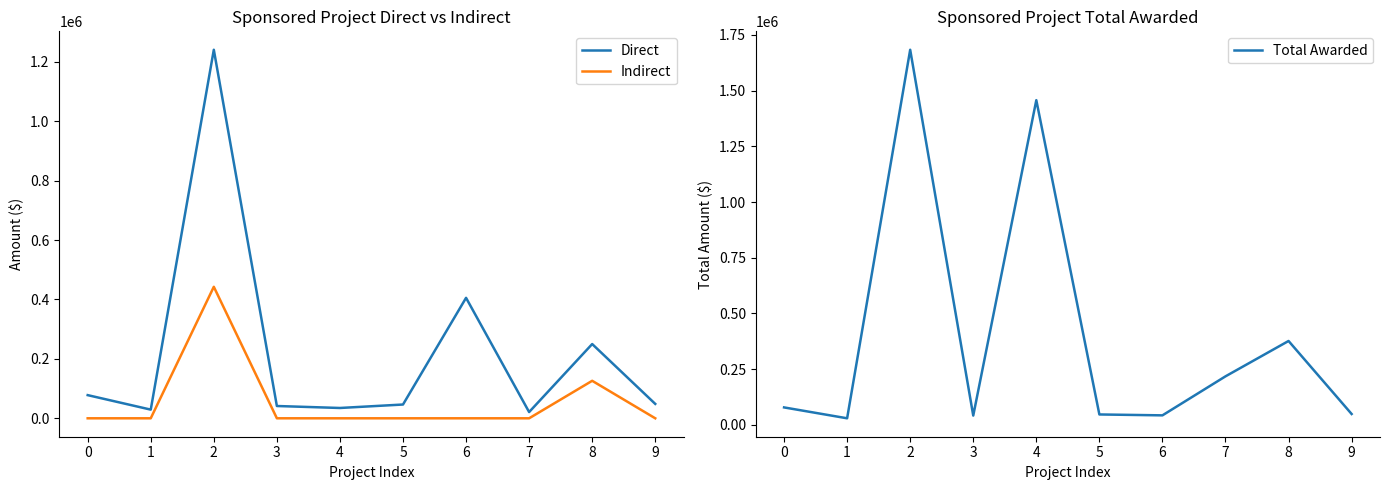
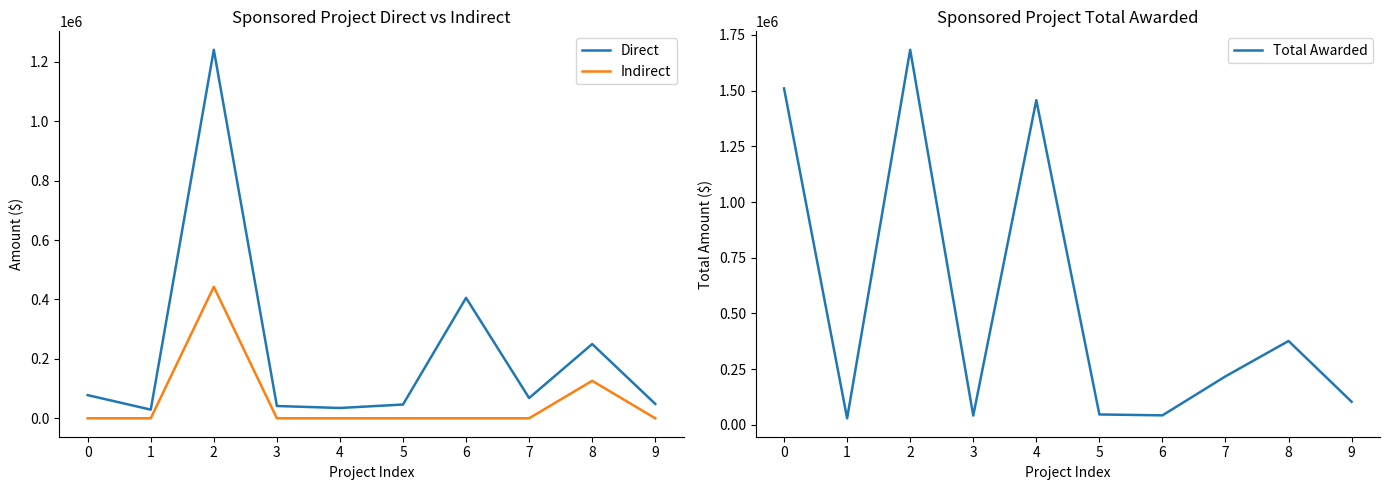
  {
    "Sponsored Project Direct vs Indirect": {
      "Direct": {
        "0": 80000,
        "1": 30000,
        "2": 1240000,
        "3": 40000,
        "4": 30000,
        "5": 50000,
        "6": 410000,
-       "7": 20000,
+       "7": 70000,
        "8": 250000,
        "9": 50000
      },
      "Indirect": {
        "0": 0,
        "1": 0,
        "2": 440000,
        "3": 0,
        "4": 0,
        "5": 0,
        "6": 0,
        "7": 0,
        "8": 130000,
        "9": 0
      }
    },
    "Sponsored Project Total Awarded": {
-     "0": 80000,
+     "0": 1510000,
      "1": 30000,
      "2": 1680000,
      "3": 40000,
      "4": 1460000,
      "5": 50000,
      "6": 40000,
      "7": 220000,
      "8": 380000,
-     "9": 50000
+     "9": 100000
    }
  }
